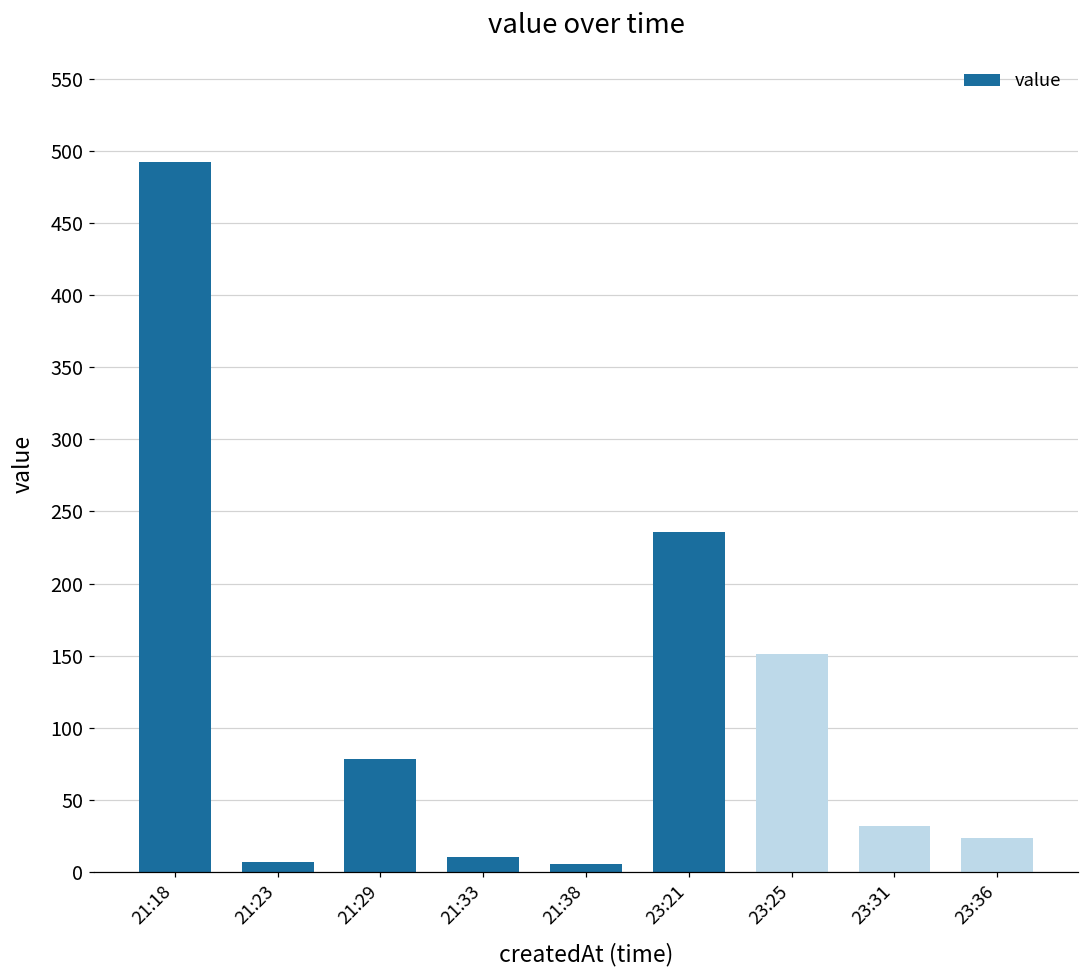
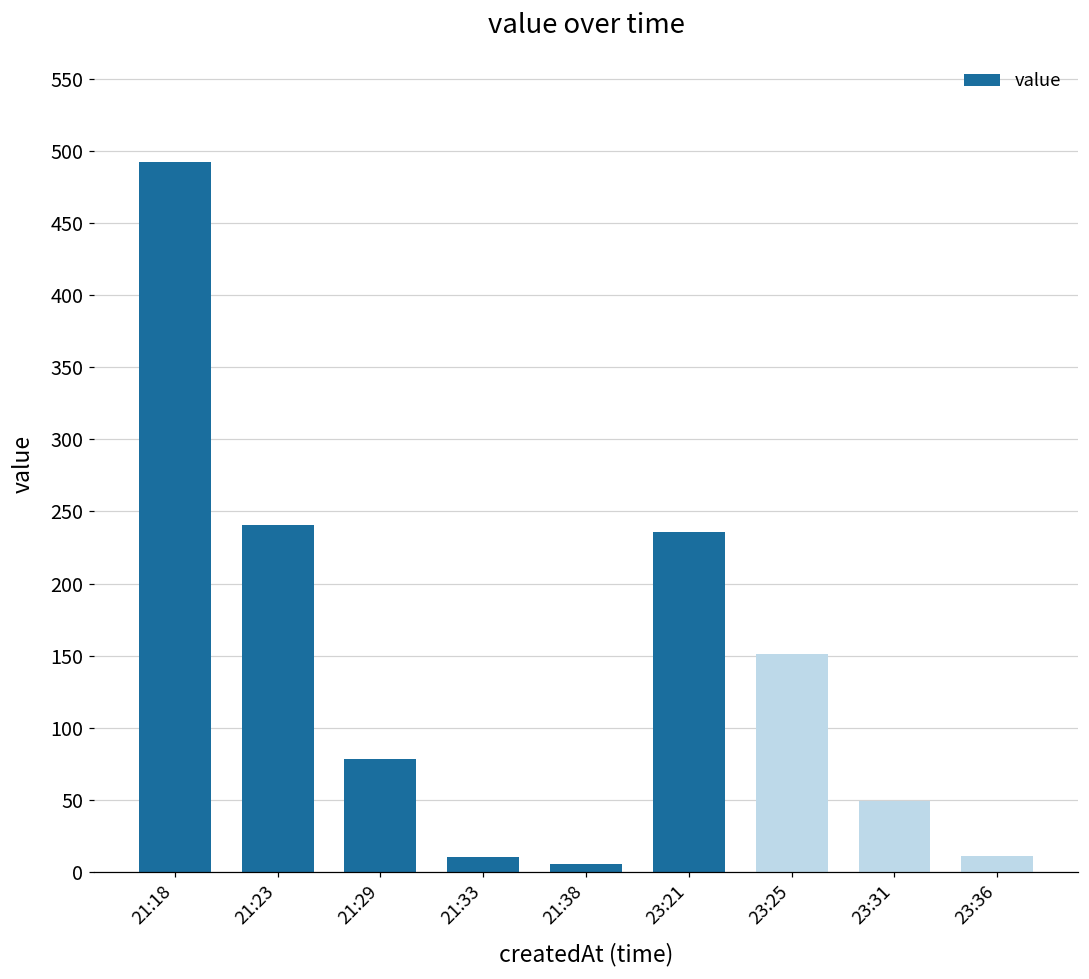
  {
    "21:18": 492,
-   "21:23": 7,
+   "21:23": 241,
    "21:29": 78,
    "21:33": 11,
    "21:38": 6,
    "23:21": 236,
    "23:25": 151,
-   "23:31": 32,
-   "23:36": 24
+   "23:31": 49,
+   "23:36": 11
  }
